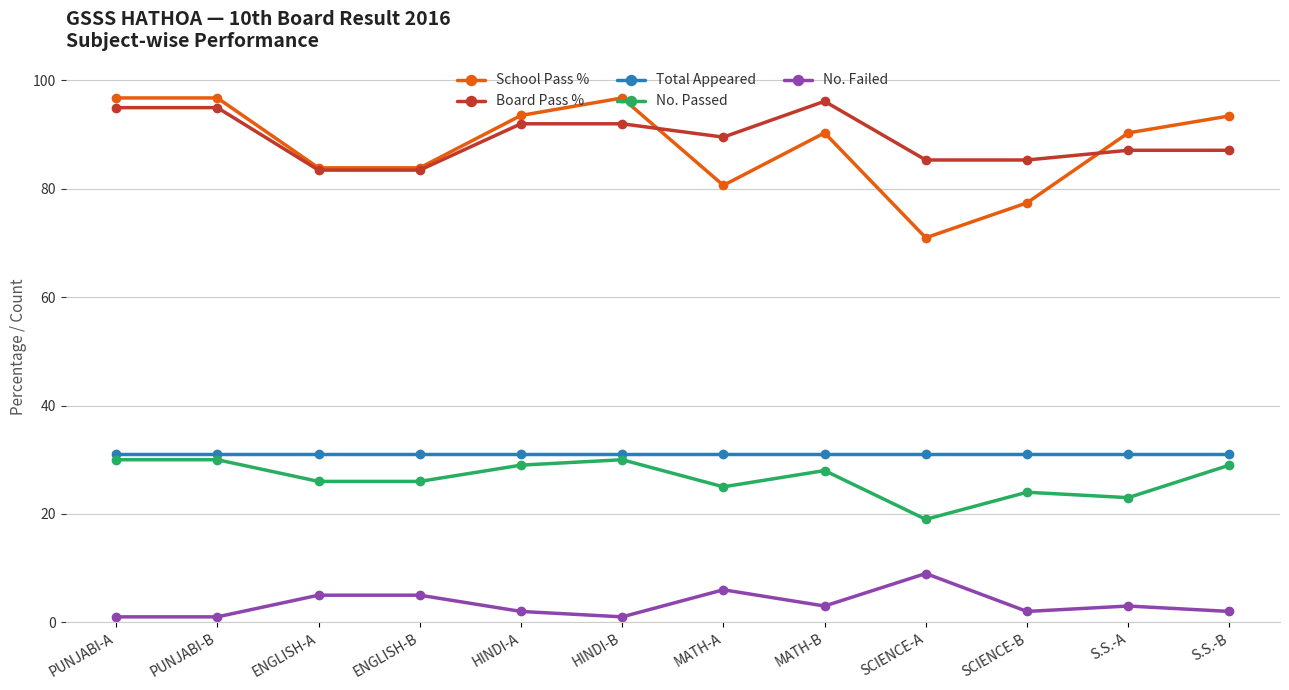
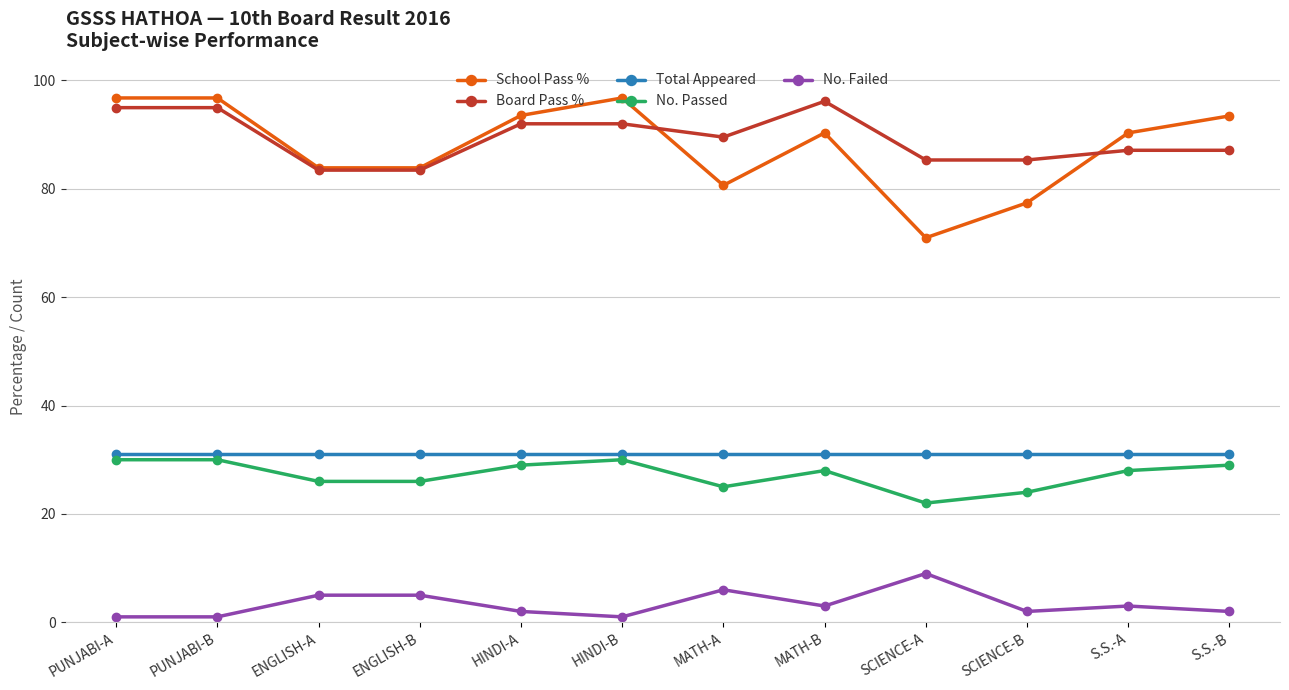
  {
    "School Pass %": {
      "PUNJABI-A": 97,
      "PUNJABI-B": 97,
      "HINDI-A": 94,
      "HINDI-B": 97,
      "MATH-A": 81,
      "MATH-B": 90,
      "SCIENCE-A": 71,
      "SCIENCE-B": 77,
      "S.S.-A": 90,
      "S.S.-B": 93
    },
    "Board Pass %": {
      "PUNJABI-A": 95,
      "PUNJABI-B": 95,
      "HINDI-A": 92,
      "HINDI-B": 92,
      "MATH-A": 90,
      "MATH-B": 96,
      "SCIENCE-A": 85,
      "SCIENCE-B": 85,
      "S.S.-A": 87,
      "S.S.-B": 87
    },
    "Total Appeared": {
      "PUNJABI-A": 31,
      "PUNJABI-B": 31,
      "ENGLISH-A": 31,
      "ENGLISH-B": 31,
      "HINDI-A": 31,
      "HINDI-B": 31,
      "MATH-A": 31,
      "MATH-B": 31,
      "SCIENCE-A": 31,
      "SCIENCE-B": 31,
      "S.S.-A": 31,
      "S.S.-B": 31
    },
    "No. Passed": {
      "PUNJABI-A": 30,
      "PUNJABI-B": 30,
      "ENGLISH-A": 26,
      "ENGLISH-B": 26,
      "HINDI-A": 29,
      "HINDI-B": 30,
      "MATH-A": 25,
      "MATH-B": 28,
-     "SCIENCE-A": 19,
+     "SCIENCE-A": 22,
      "SCIENCE-B": 24,
-     "S.S.-A": 23,
+     "S.S.-A": 28,
      "S.S.-B": 29
    },
    "No. Failed": {
      "PUNJABI-A": 1,
      "PUNJABI-B": 1,
      "ENGLISH-A": 5,
      "ENGLISH-B": 5,
      "HINDI-A": 2,
      "HINDI-B": 1,
      "MATH-A": 6,
      "MATH-B": 3,
      "SCIENCE-A": 9,
      "SCIENCE-B": 2,
      "S.S.-A": 3,
      "S.S.-B": 2
    }
  }
